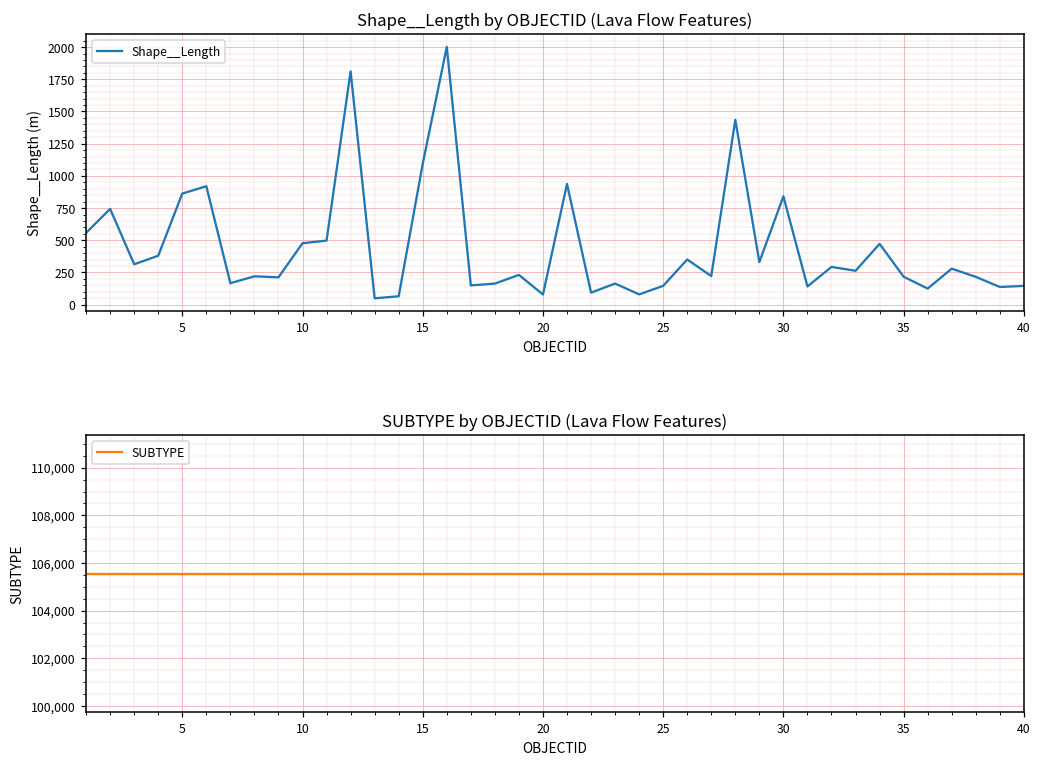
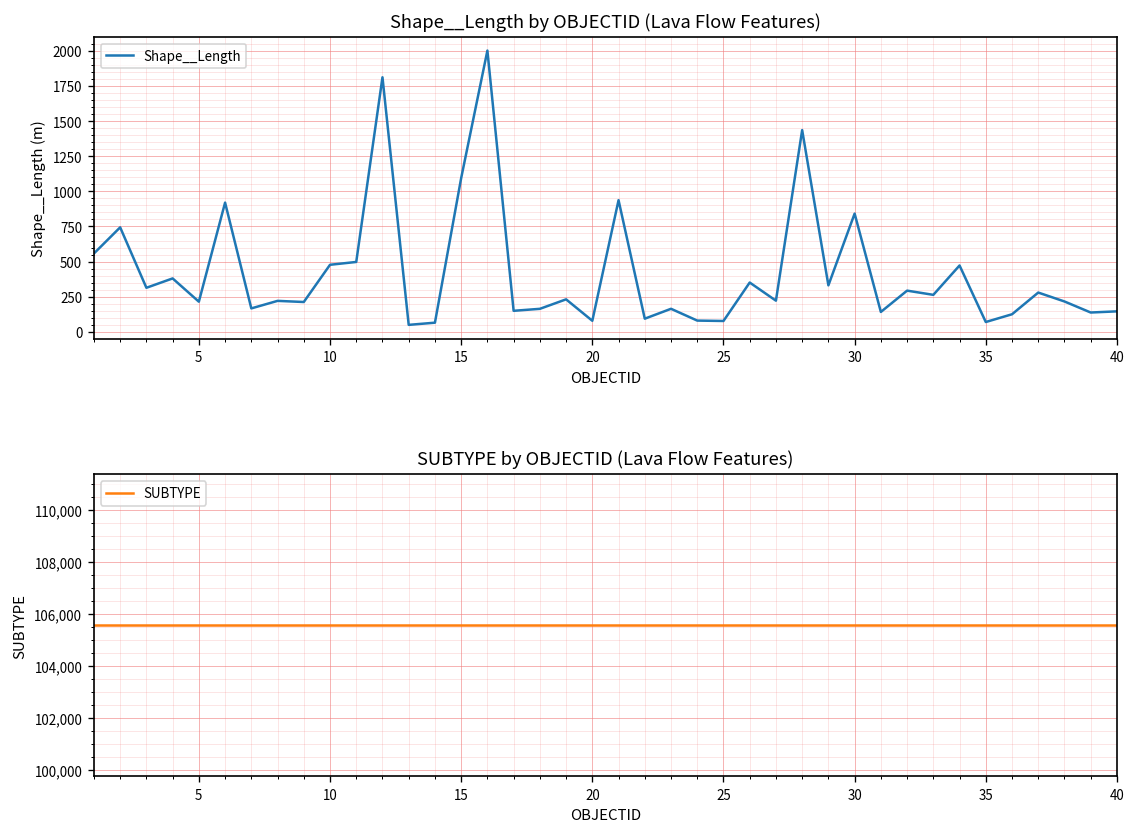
  {
    "Shape__Length by OBJECTID (Lava Flow Features)": {
-     "5": "860",
+     "5": "210",
      "10": "480",
      "15": "1090",
      "20": "80",
-     "25": "150",
+     "25": "80",
      "30": "840",
-     "35": "220",
+     "35": "70",
      "40": "150"
    },
    "SUBTYPE by OBJECTID (Lava Flow Features)": {
      "5": "105,600",
      "10": "105,600",
      "15": "105,600",
      "20": "105,600",
      "25": "105,600",
      "30": "105,600",
      "35": "105,600",
      "40": "105,600"
    }
  }
